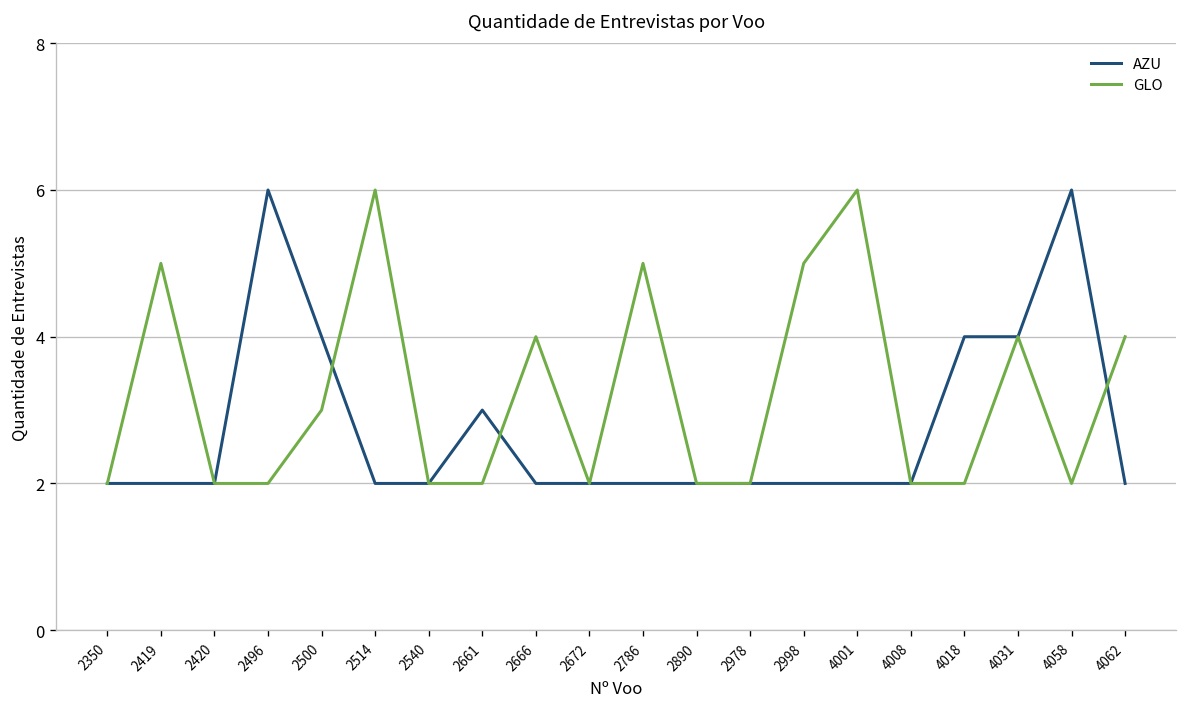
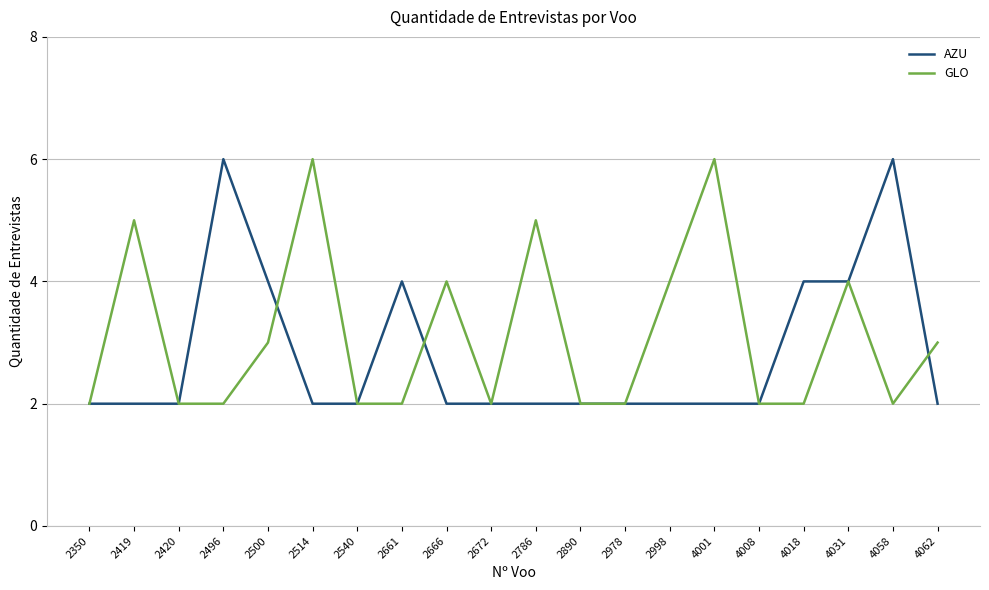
  {
    "AZU": {
      "2419": 2,
      "2496": 6,
      "2500": 4,
      "2514": 2,
-     "2661": 3,
+     "2661": 4,
      "2666": 2,
      "2786": 2,
      "2998": 2,
      "4001": 2,
      "4018": 4,
      "4058": 6,
      "4062": 2
    },
    "GLO": {
      "2419": 5,
      "2496": 2,
      "2500": 3,
      "2514": 6,
      "2661": 2,
      "2666": 4,
      "2786": 5,
-     "2998": 5,
+     "2998": 4,
      "4001": 6,
      "4018": 2,
      "4058": 2,
-     "4062": 4
+     "4062": 3
    }
  }
